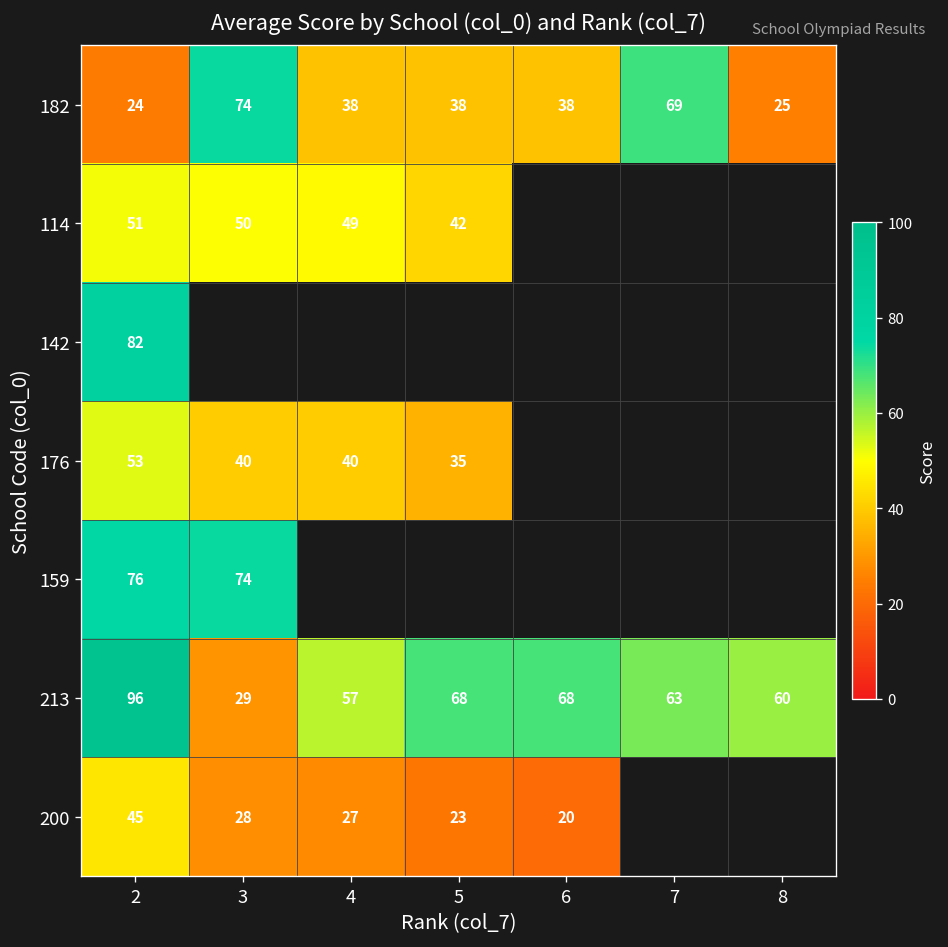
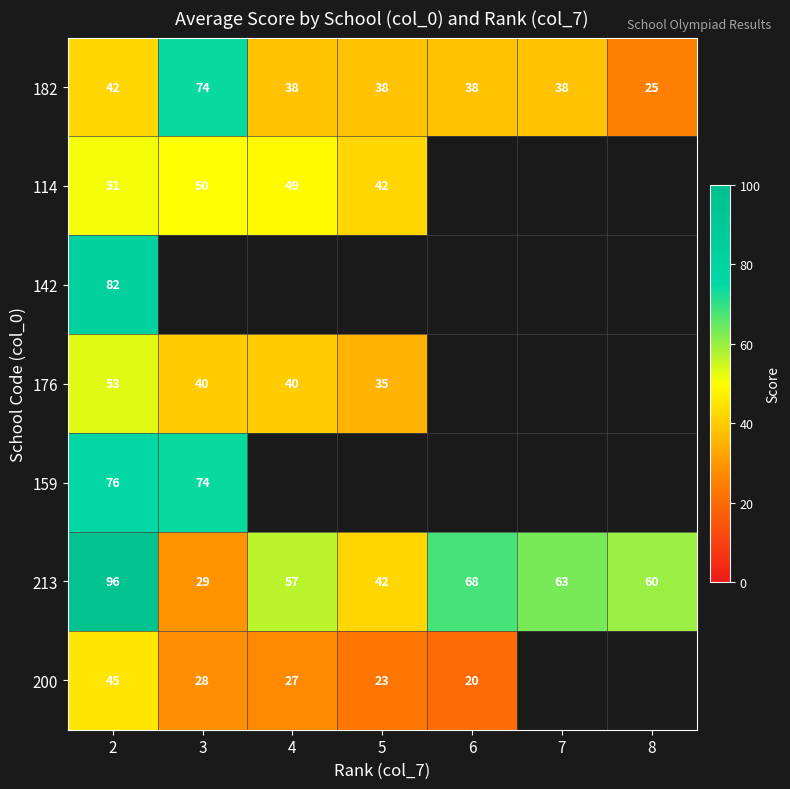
  {
    "182": {
-     "2": 24,
+     "2": 42,
      "3": 74,
      "4": 38,
      "5": 38,
      "6": 38,
-     "7": 69,
+     "7": 38,
      "8": 25
    },
    "114": {
      "2": 51,
      "3": 50,
      "4": 49,
      "5": 42
    },
    "142": {
      "2": 82
    },
    "176": {
      "2": 53,
      "3": 40,
      "4": 40,
      "5": 35
    },
    "159": {
      "2": 76,
      "3": 74
    },
    "213": {
      "2": 96,
      "3": 29,
      "4": 57,
-     "5": 68,
+     "5": 42,
      "6": 68,
      "7": 63,
      "8": 60
    },
    "200": {
      "2": 45,
      "3": 28,
      "4": 27,
      "5": 23,
      "6": 20
    }
  }
